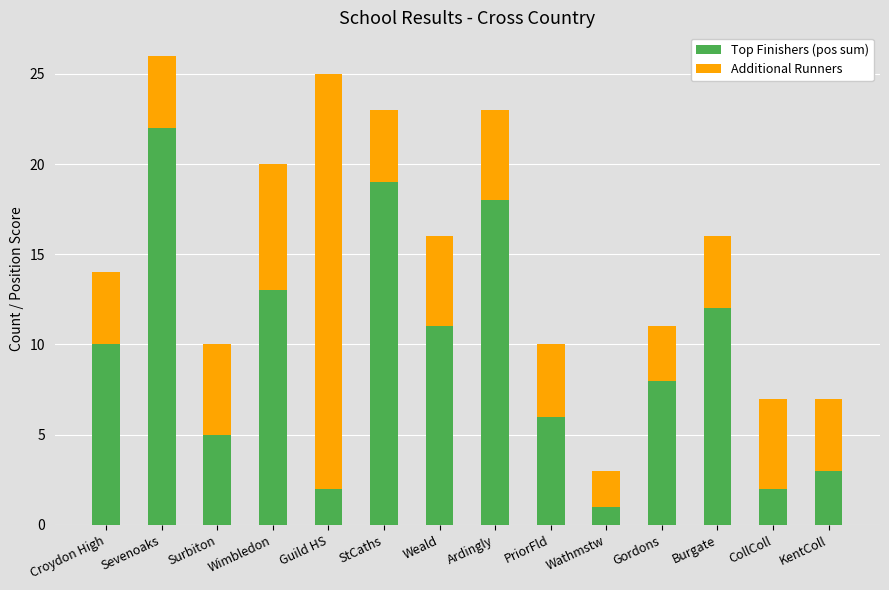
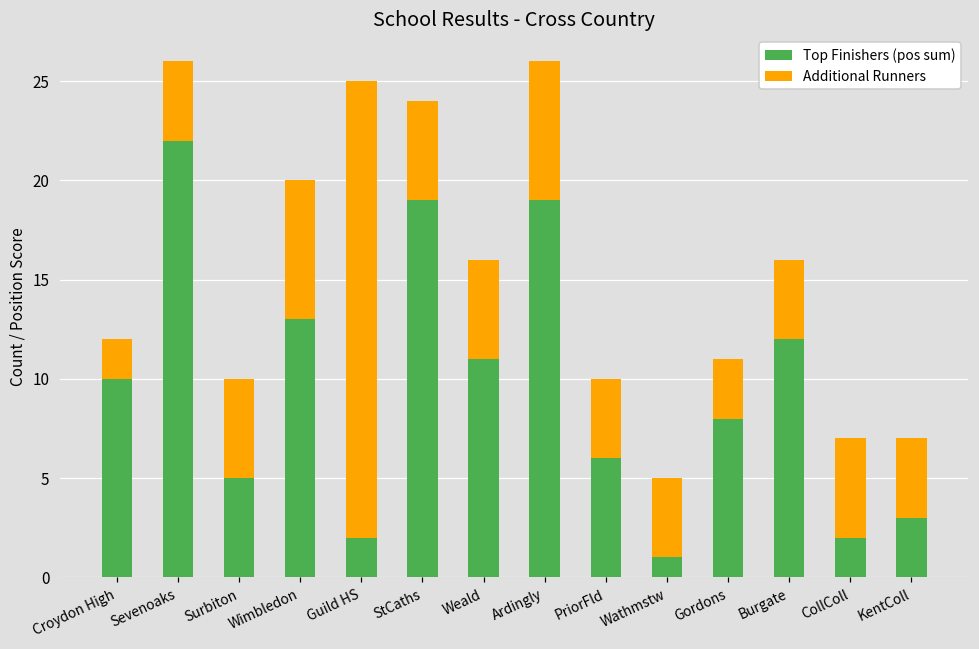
  {
    "Top Finishers (pos sum)": {
      "Croydon High": 10,
      "Sevenoaks": 22,
      "Surbiton": 5,
      "Wimbledon": 13,
      "Guild HS": 2,
      "StCaths": 19,
      "Weald": 11,
-     "Ardingly": 18,
+     "Ardingly": 19,
      "PriorFld": 6,
      "Wathmstw": 1,
      "Gordons": 8,
      "Burgate": 12,
      "CollColl": 2,
      "KentColl": 3
    },
    "Additional Runners": {
-     "Croydon High": 4,
+     "Croydon High": 2,
      "Sevenoaks": 4,
      "Surbiton": 5,
      "Wimbledon": 7,
      "Guild HS": 23,
-     "StCaths": 4,
+     "StCaths": 5,
      "Weald": 5,
-     "Ardingly": 5,
+     "Ardingly": 7,
      "PriorFld": 4,
-     "Wathmstw": 2,
+     "Wathmstw": 4,
      "Gordons": 3,
      "Burgate": 4,
      "CollColl": 5,
      "KentColl": 4
    }
  }
